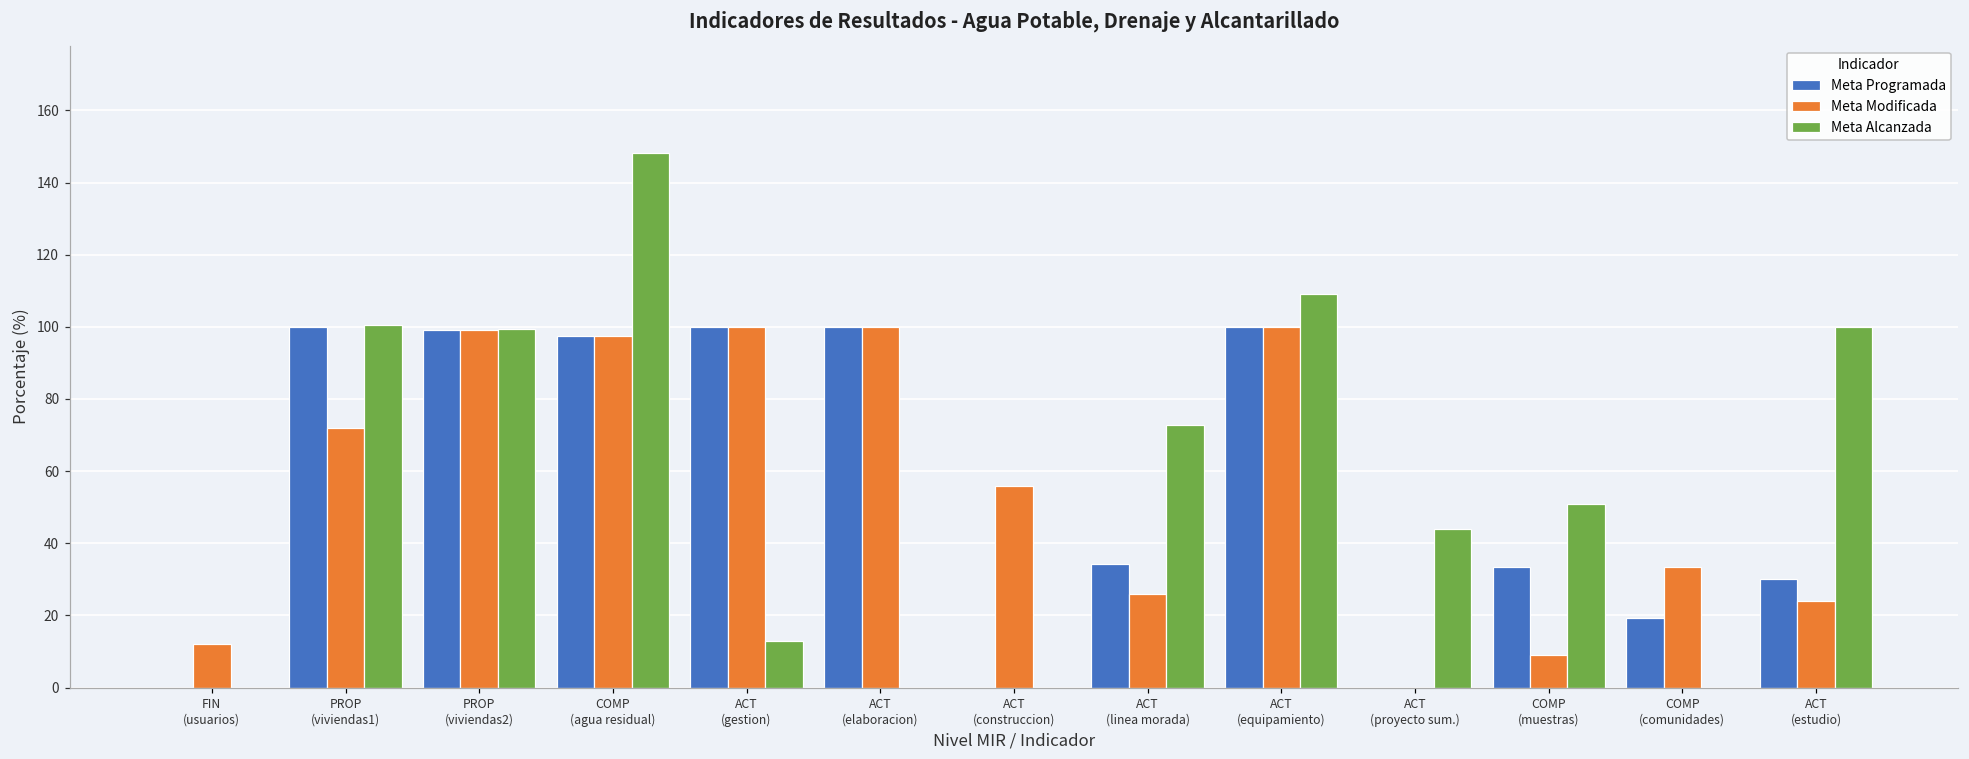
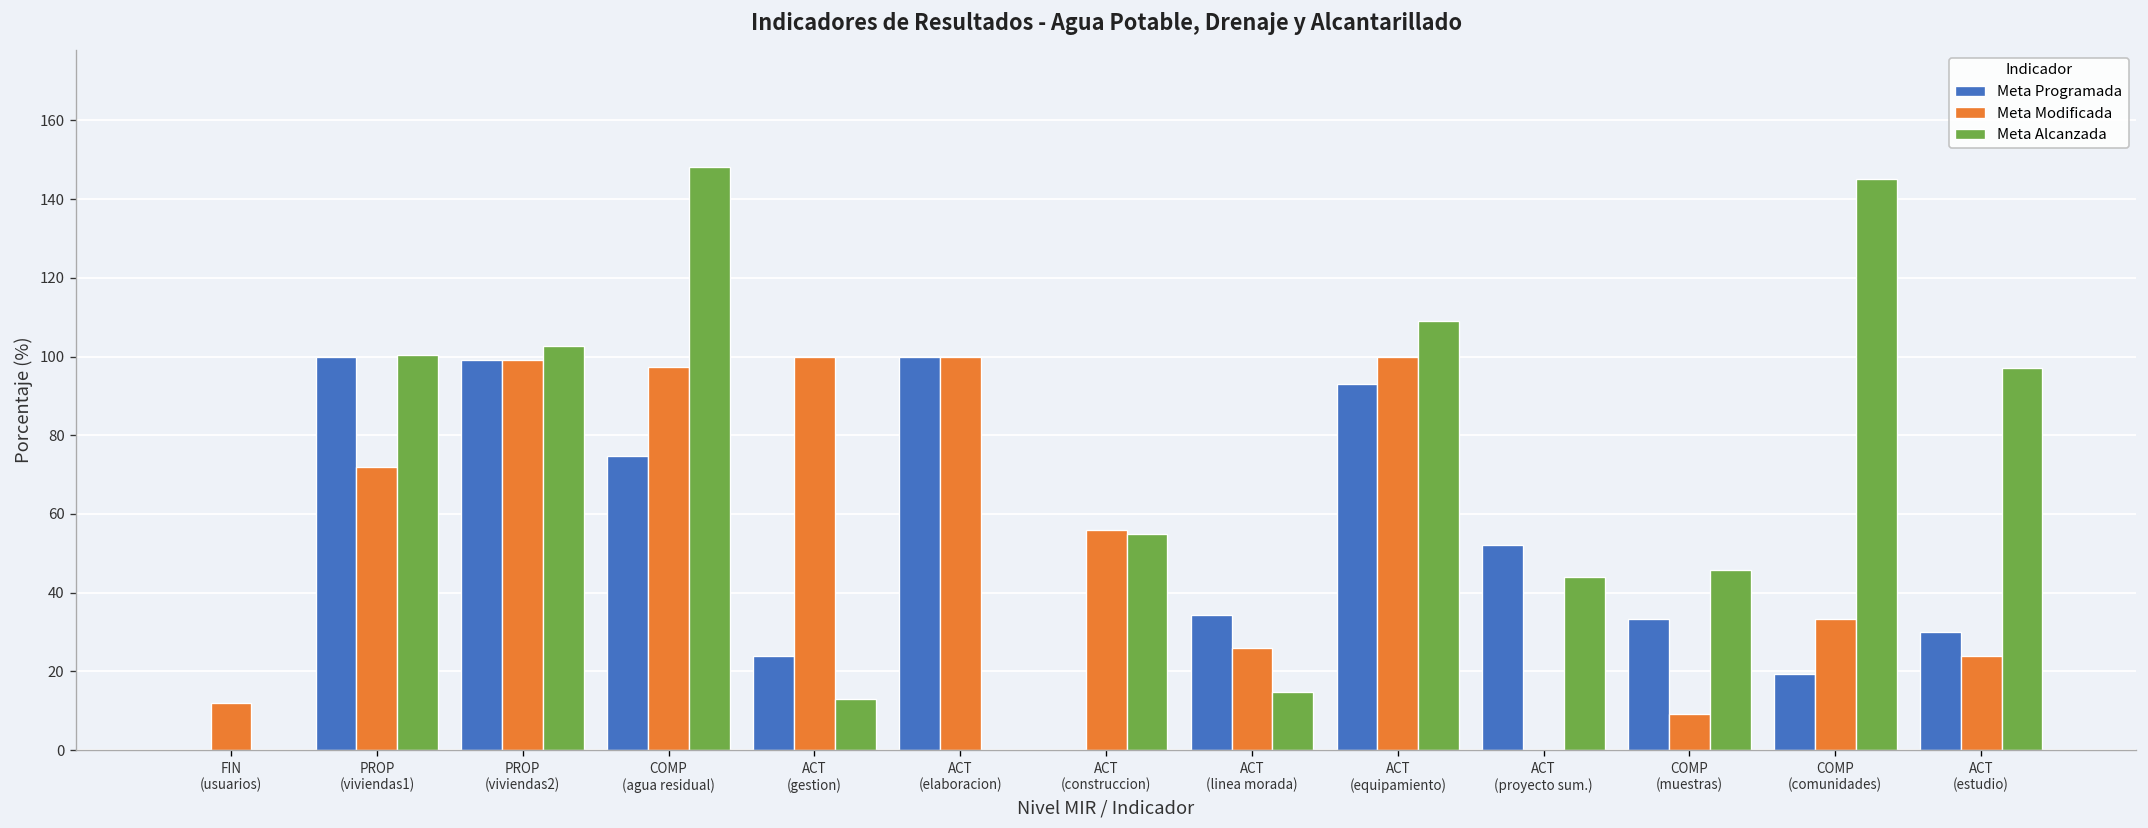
  {
    "Meta Programada": {
      "FIN (usuarios)": 0,
      "PROP (viviendas1)": 100,
      "PROP (viviendas2)": 99,
-     "COMP (agua residual)": 97,
-     "ACT (gestion)": 100,
+     "COMP (agua residual)": 75,
+     "ACT (gestion)": 24,
      "ACT (elaboracion)": 100,
      "ACT (construccion)": 0,
      "ACT (linea morada)": 34,
-     "ACT (equipamiento)": 100,
-     "ACT (proyecto sum.)": 0,
+     "ACT (equipamiento)": 93,
+     "ACT (proyecto sum.)": 52,
      "COMP (muestras)": 33,
      "COMP (comunidades)": 19,
      "ACT (estudio)": 30
    },
    "Meta Modificada": {
      "FIN (usuarios)": 12,
      "PROP (viviendas1)": 72,
      "PROP (viviendas2)": 99,
      "COMP (agua residual)": 97,
      "ACT (gestion)": 100,
      "ACT (elaboracion)": 100,
      "ACT (construccion)": 56,
      "ACT (linea morada)": 26,
      "ACT (equipamiento)": 100,
      "ACT (proyecto sum.)": 0,
      "COMP (muestras)": 9,
      "COMP (comunidades)": 33,
      "ACT (estudio)": 24
    },
    "Meta Alcanzada": {
      "FIN (usuarios)": 0,
      "PROP (viviendas1)": 100,
-     "PROP (viviendas2)": 99,
+     "PROP (viviendas2)": 103,
      "COMP (agua residual)": 148,
      "ACT (gestion)": 13,
      "ACT (elaboracion)": 0,
-     "ACT (construccion)": 0,
-     "ACT (linea morada)": 73,
+     "ACT (construccion)": 55,
+     "ACT (linea morada)": 15,
      "ACT (equipamiento)": 109,
      "ACT (proyecto sum.)": 44,
-     "COMP (muestras)": 51,
-     "COMP (comunidades)": 0,
-     "ACT (estudio)": 100
+     "COMP (muestras)": 46,
+     "COMP (comunidades)": 145,
+     "ACT (estudio)": 97
    }
  }
